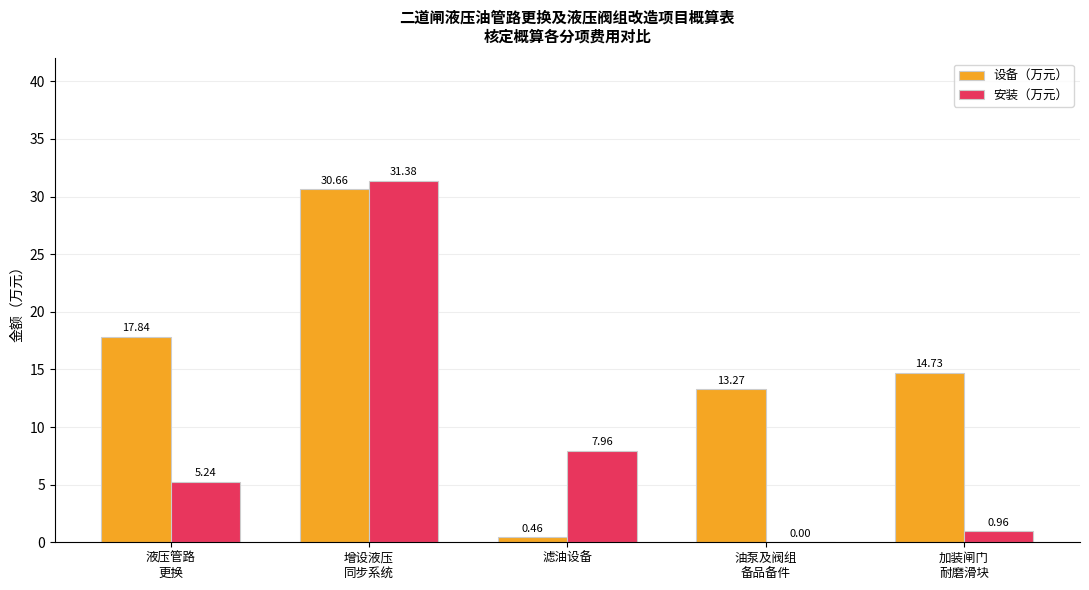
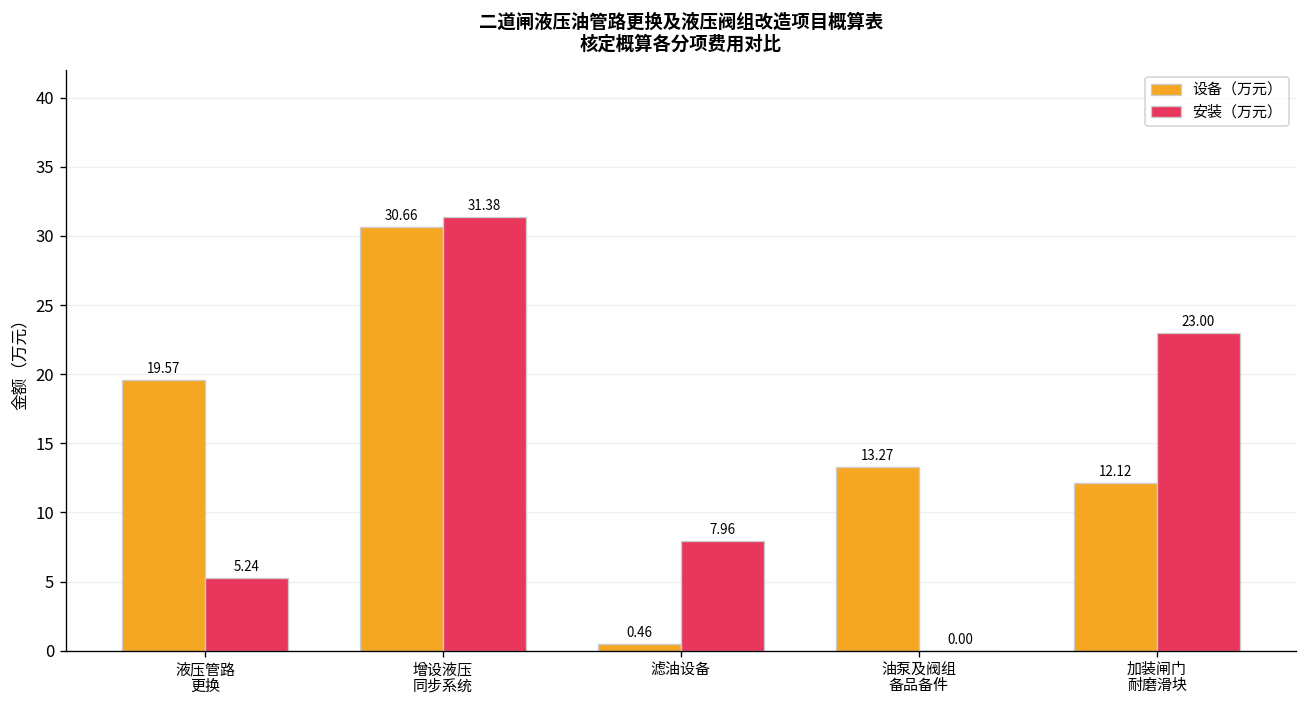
  {
    "设备（万元）": {
-     "液压管路 更换": 17.84,
+     "液压管路 更换": 19.57,
      "增设液压 同步系统": 30.66,
      "滤油设备": 0.46,
      "油泵及阀组 备品备件": 13.27,
-     "加装闸门 耐磨滑块": 14.73
+     "加装闸门 耐磨滑块": 12.12
    },
    "安装（万元）": {
      "液压管路 更换": 5.24,
      "增设液压 同步系统": 31.38,
      "滤油设备": 7.96,
      "油泵及阀组 备品备件": 0.00,
-     "加装闸门 耐磨滑块": 0.96
+     "加装闸门 耐磨滑块": 23.00
    }
  }
